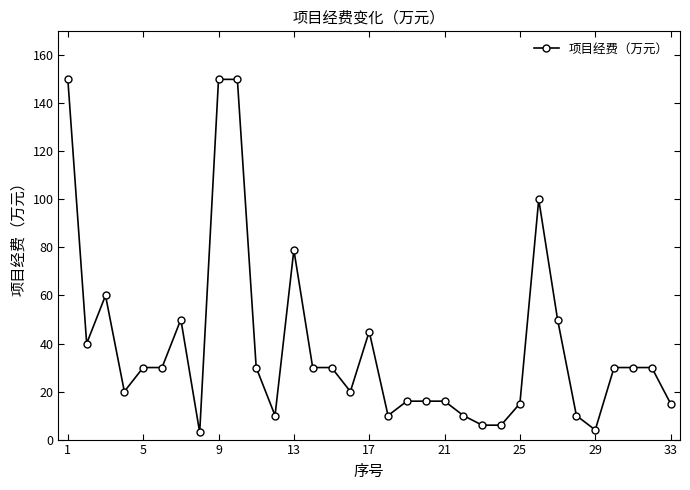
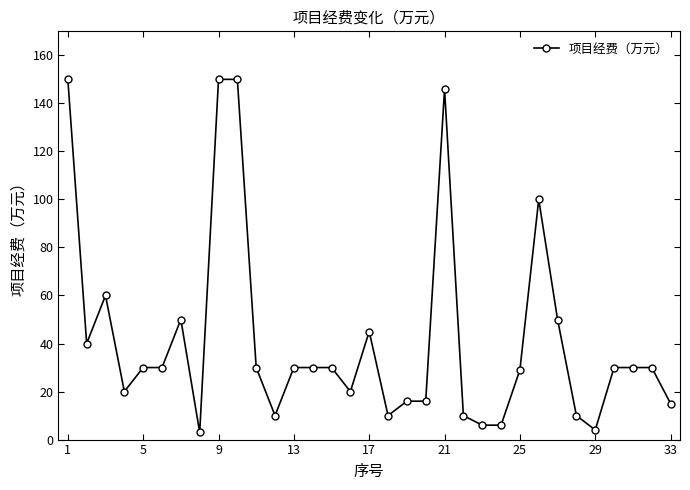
  {
    "1": 150,
    "5": 30,
    "9": 150,
-   "13": 79,
+   "13": 30,
    "17": 45,
-   "21": 16,
-   "25": 15,
+   "21": 146,
+   "25": 29,
    "29": 4,
    "33": 15
  }
